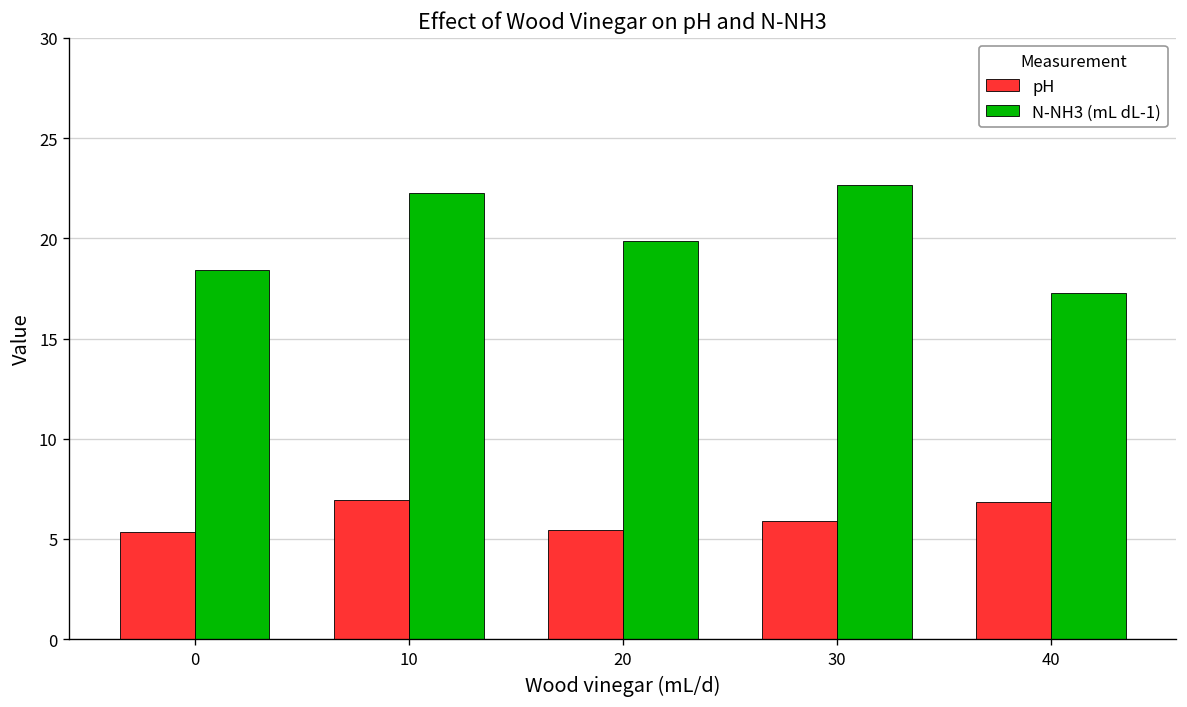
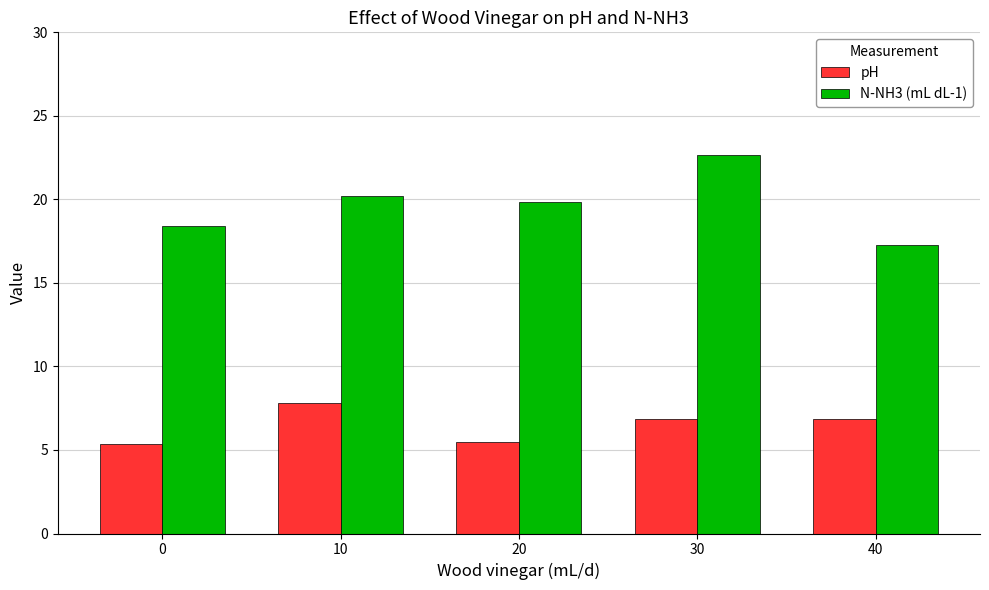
  {
    "pH": {
      "0": 5.3,
-     "10": 6.9,
+     "10": 7.8,
      "20": 5.5,
-     "30": 5.9,
+     "30": 6.8,
      "40": 6.8
    },
    "N-NH3 (mL dL-1)": {
      "0": 18.4,
-     "10": 22.3,
+     "10": 20.2,
      "20": 19.9,
      "30": 22.7,
      "40": 17.3
    }
  }
